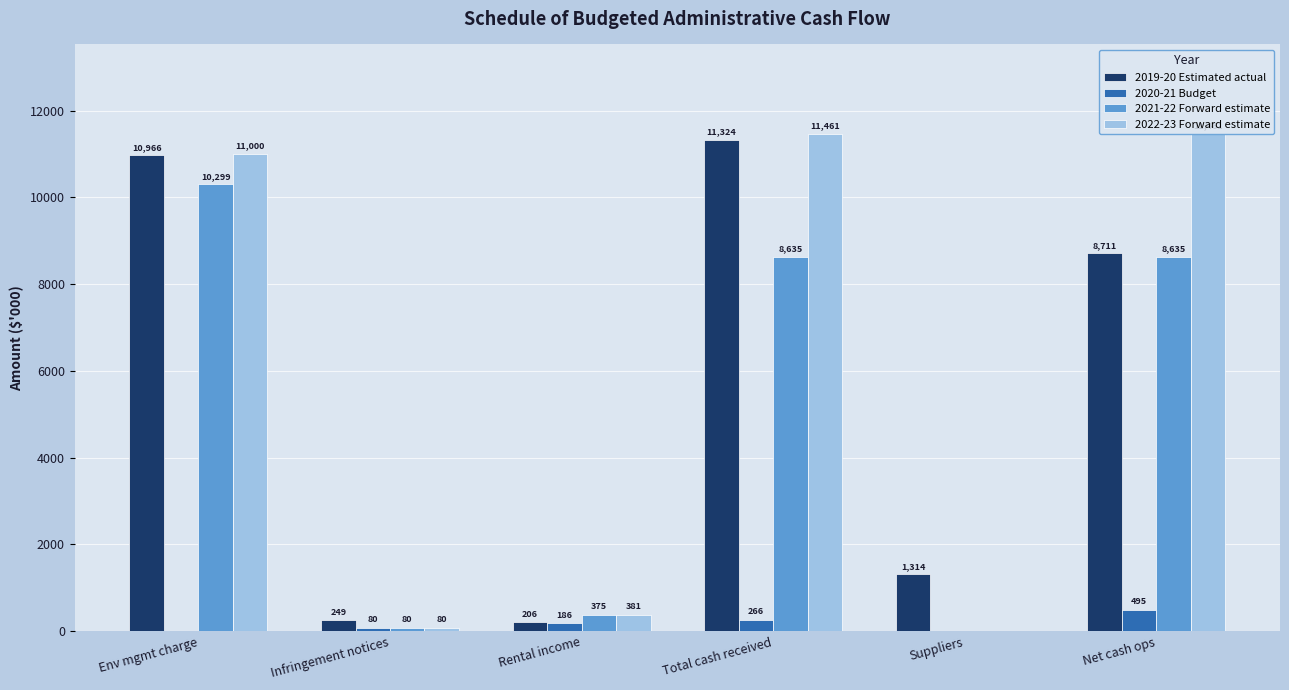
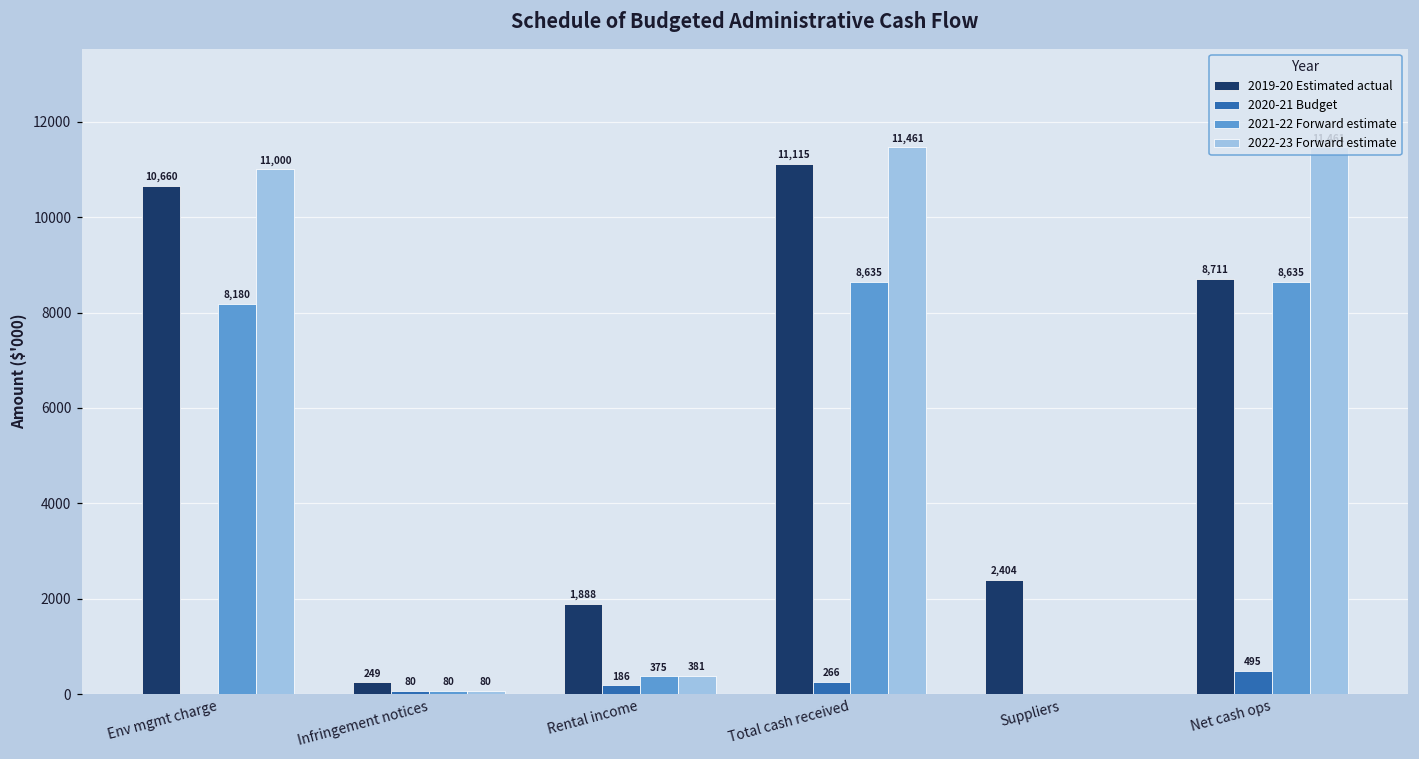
  {
    "2019-20 Estimated actual": {
-     "Env mgmt charge": "10,966",
+     "Env mgmt charge": "10,660",
      "Infringement notices": "249",
-     "Rental income": "206",
-     "Total cash received": "11,324",
-     "Suppliers": "1,314",
+     "Rental income": "1,888",
+     "Total cash received": "11,115",
+     "Suppliers": "2,404",
      "Net cash ops": "8,711"
    },
    "2020-21 Budget": {
      "Infringement notices": "80",
      "Rental income": "186",
      "Total cash received": "266",
      "Net cash ops": "495"
    },
    "2021-22 Forward estimate": {
-     "Env mgmt charge": "10,299",
+     "Env mgmt charge": "8,180",
      "Infringement notices": "80",
      "Rental income": "375",
      "Total cash received": "8,635",
      "Net cash ops": "8,635"
    },
    "2022-23 Forward estimate": {
      "Env mgmt charge": "11,000",
      "Infringement notices": "80",
      "Rental income": "381",
      "Total cash received": "11,461"
    }
  }
